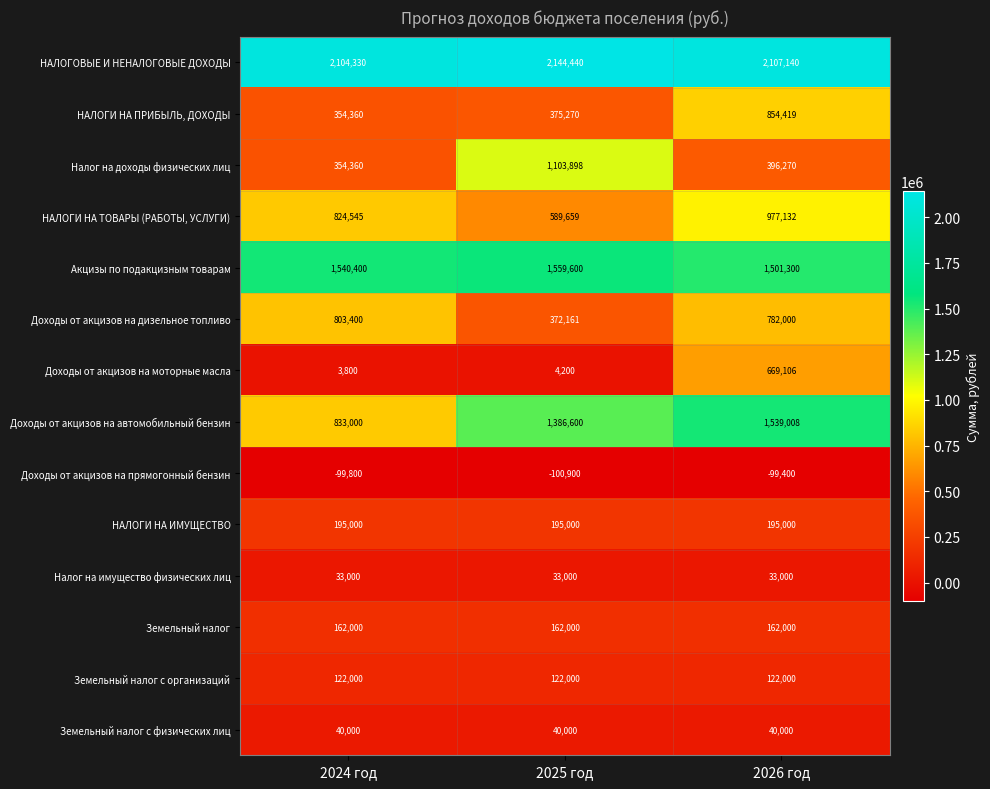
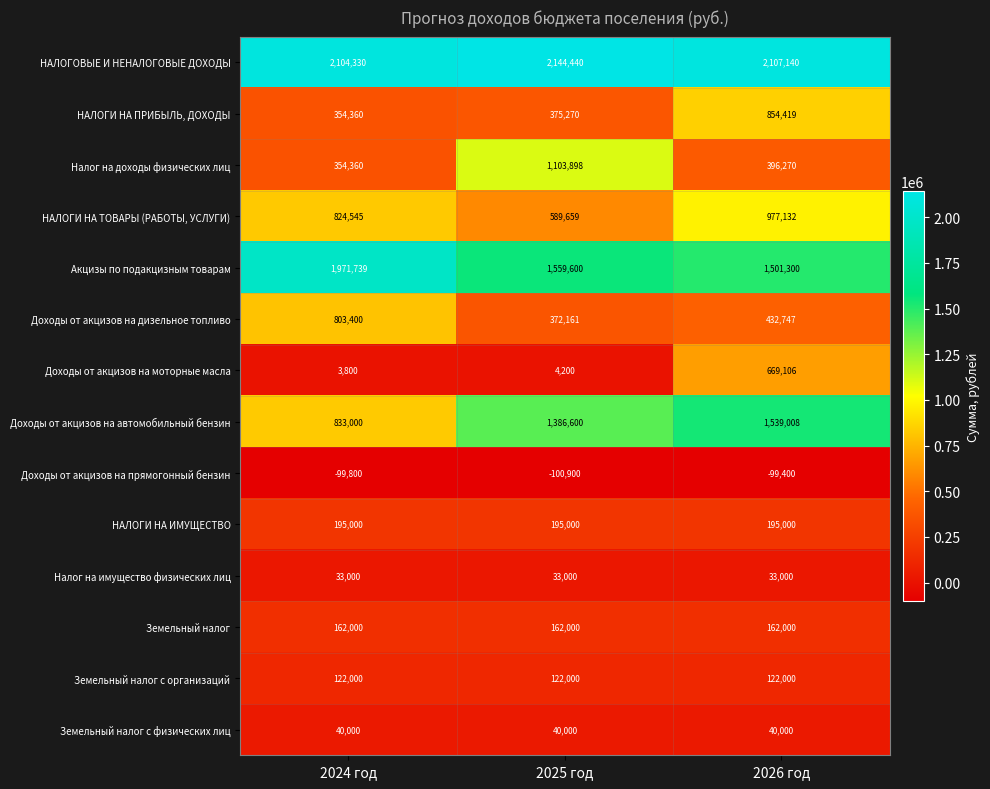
  {
    "НАЛОГОВЫЕ И НЕНАЛОГОВЫЕ ДОХОДЫ": {
      "2024 год": "2,104,330",
      "2025 год": "2,144,440",
      "2026 год": "2,107,140"
    },
    "НАЛОГИ НА ПРИБЫЛЬ, ДОХОДЫ": {
      "2024 год": "354,360",
      "2025 год": "375,270",
      "2026 год": "854,419"
    },
    "Налог на доходы физических лиц": {
      "2024 год": "354,360",
      "2025 год": "1,103,898",
      "2026 год": "396,270"
    },
    "НАЛОГИ НА ТОВАРЫ (РАБОТЫ, УСЛУГИ)": {
      "2024 год": "824,545",
      "2025 год": "589,659",
      "2026 год": "977,132"
    },
    "Акцизы по подакцизным товарам": {
-     "2024 год": "1,540,400",
+     "2024 год": "1,971,739",
      "2025 год": "1,559,600",
      "2026 год": "1,501,300"
    },
    "Доходы от акцизов на дизельное топливо": {
      "2024 год": "803,400",
      "2025 год": "372,161",
-     "2026 год": "782,000"
+     "2026 год": "432,747"
    },
    "Доходы от акцизов на моторные масла": {
      "2024 год": "3,800",
      "2025 год": "4,200",
      "2026 год": "669,106"
    },
    "Доходы от акцизов на автомобильный бензин": {
      "2024 год": "833,000",
      "2025 год": "1,386,600",
      "2026 год": "1,539,008"
    },
    "Доходы от акцизов на прямогонный бензин": {
      "2024 год": "-99,800",
      "2025 год": "-100,900",
      "2026 год": "-99,400"
    },
    "НАЛОГИ НА ИМУЩЕСТВО": {
      "2024 год": "195,000",
      "2025 год": "195,000",
      "2026 год": "195,000"
    },
    "Налог на имущество физических лиц": {
      "2024 год": "33,000",
      "2025 год": "33,000",
      "2026 год": "33,000"
    },
    "Земельный налог": {
      "2024 год": "162,000",
      "2025 год": "162,000",
      "2026 год": "162,000"
    },
    "Земельный налог с организаций": {
      "2024 год": "122,000",
      "2025 год": "122,000",
      "2026 год": "122,000"
    },
    "Земельный налог с физических лиц": {
      "2024 год": "40,000",
      "2025 год": "40,000",
      "2026 год": "40,000"
    }
  }
